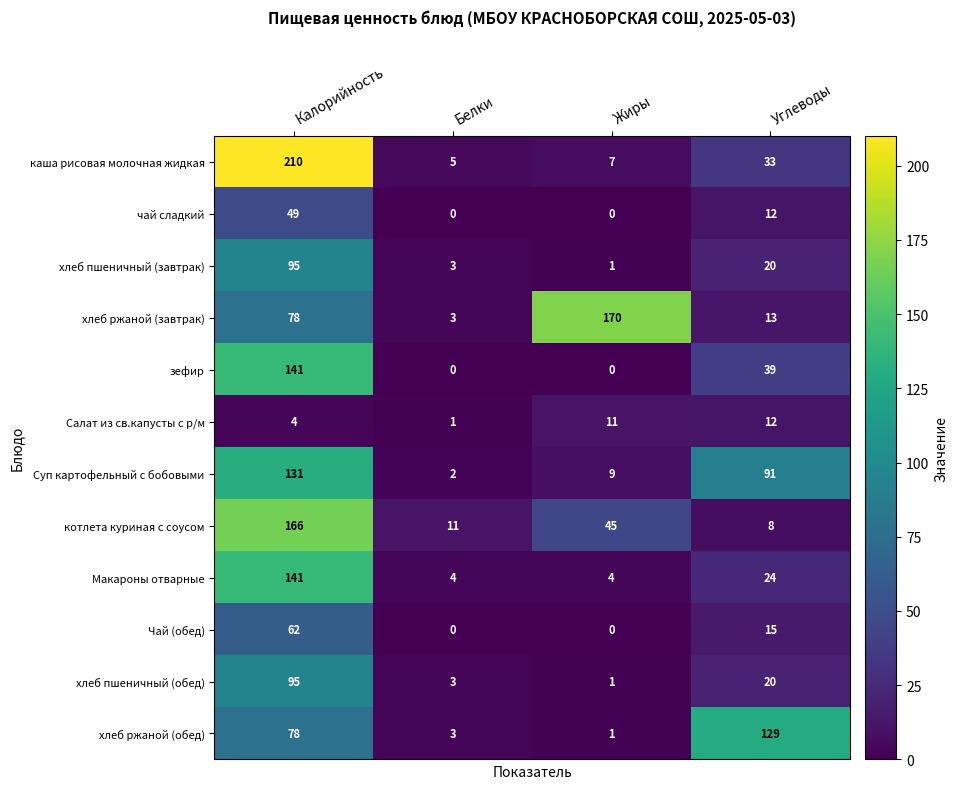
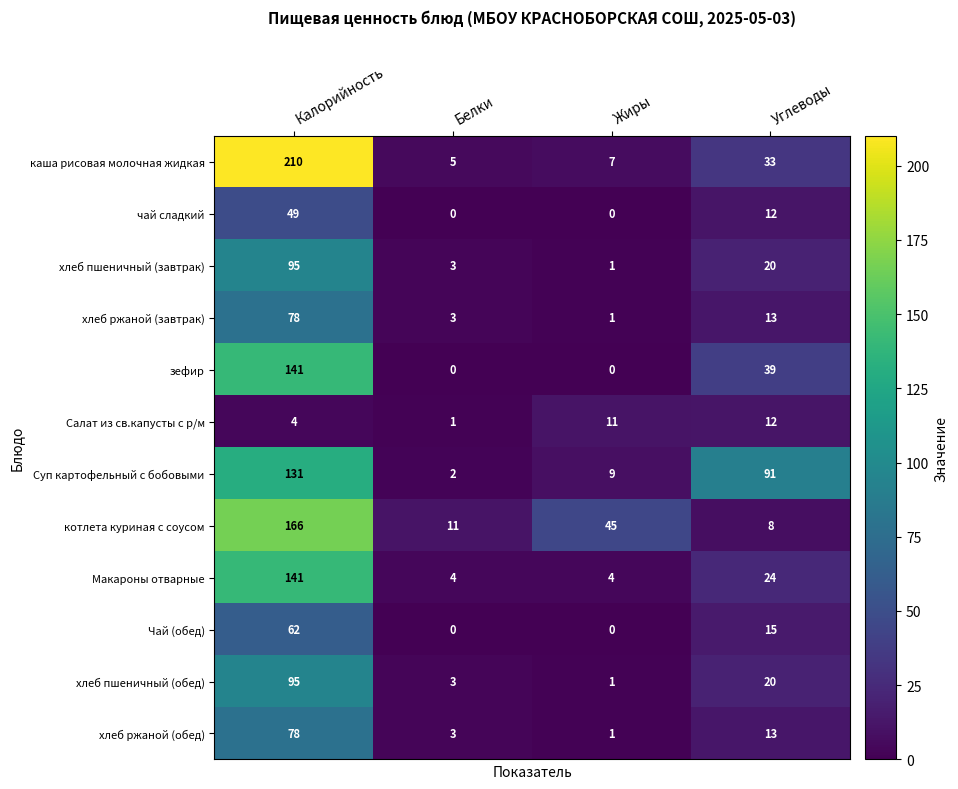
  {
    "каша рисовая молочная жидкая": {
      "Калорийность": 210,
      "Белки": 5,
      "Жиры": 7,
      "Углеводы": 33
    },
    "чай сладкий": {
      "Калорийность": 49,
      "Белки": 0,
      "Жиры": 0,
      "Углеводы": 12
    },
    "хлеб пшеничный (завтрак)": {
      "Калорийность": 95,
      "Белки": 3,
      "Жиры": 1,
      "Углеводы": 20
    },
    "хлеб ржаной (завтрак)": {
      "Калорийность": 78,
      "Белки": 3,
-     "Жиры": 170,
+     "Жиры": 1,
      "Углеводы": 13
    },
    "зефир": {
      "Калорийность": 141,
      "Белки": 0,
      "Жиры": 0,
      "Углеводы": 39
    },
    "Салат из св.капусты с р/м": {
      "Калорийность": 4,
      "Белки": 1,
      "Жиры": 11,
      "Углеводы": 12
    },
    "Суп картофельный с бобовыми": {
      "Калорийность": 131,
      "Белки": 2,
      "Жиры": 9,
      "Углеводы": 91
    },
    "котлета куриная с соусом": {
      "Калорийность": 166,
      "Белки": 11,
      "Жиры": 45,
      "Углеводы": 8
    },
    "Макароны отварные": {
      "Калорийность": 141,
      "Белки": 4,
      "Жиры": 4,
      "Углеводы": 24
    },
    "Чай (обед)": {
      "Калорийность": 62,
      "Белки": 0,
      "Жиры": 0,
      "Углеводы": 15
    },
    "хлеб пшеничный (обед)": {
      "Калорийность": 95,
      "Белки": 3,
      "Жиры": 1,
      "Углеводы": 20
    },
    "хлеб ржаной (обед)": {
      "Калорийность": 78,
      "Белки": 3,
      "Жиры": 1,
-     "Углеводы": 129
+     "Углеводы": 13
    }
  }
